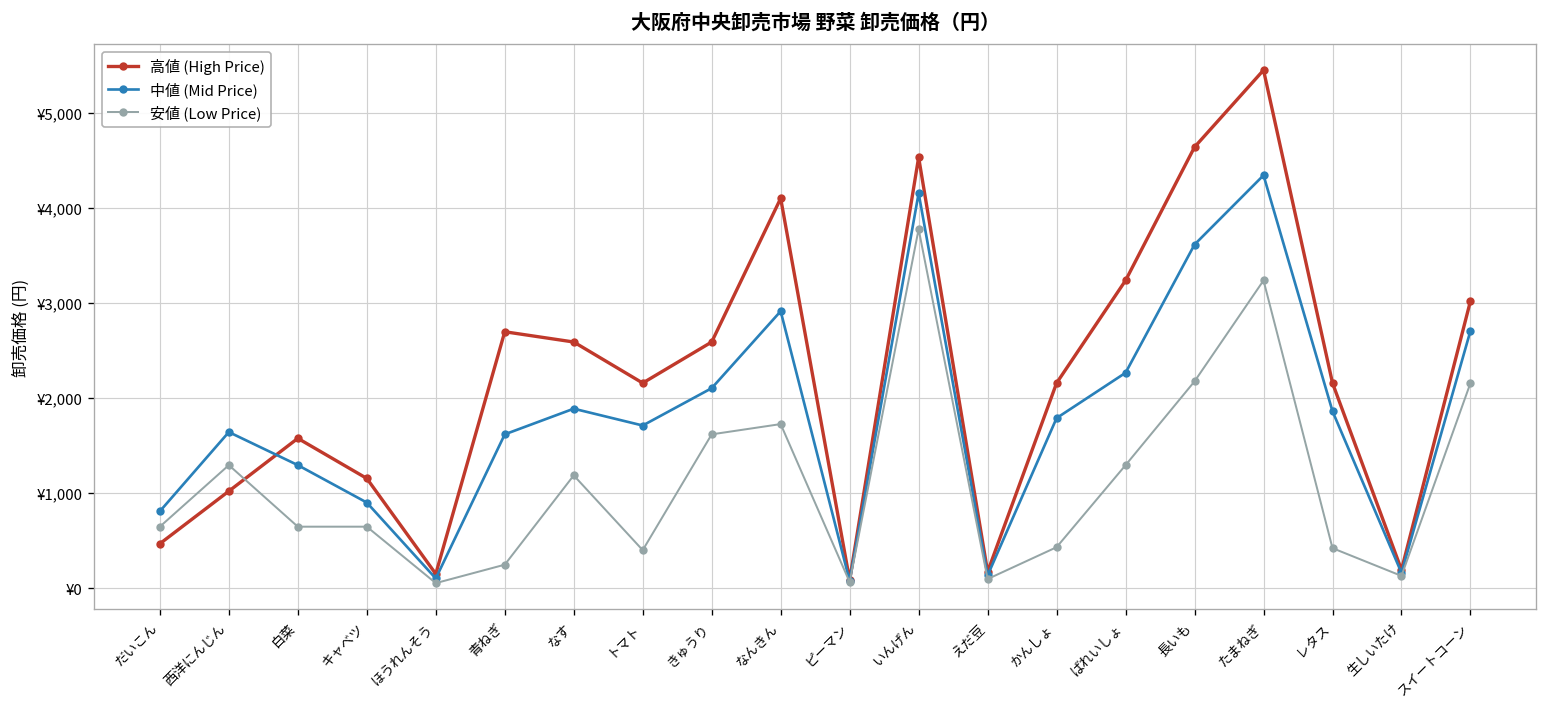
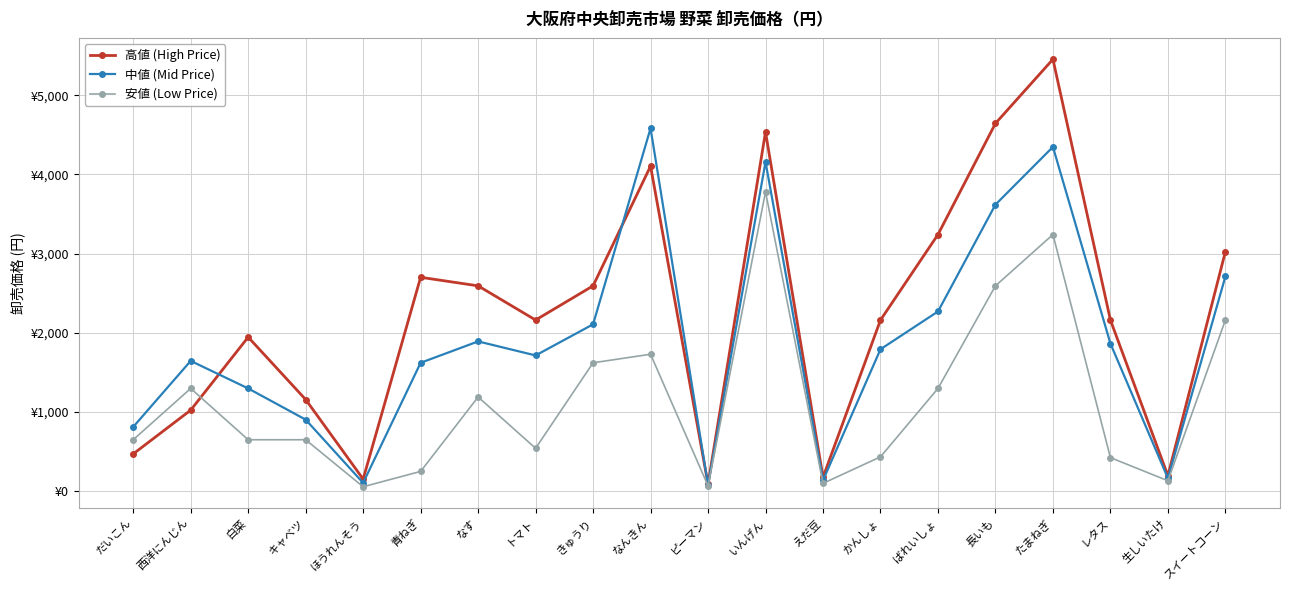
  {
    "高値 (High Price)": {
      "だいこん": "¥500",
      "西洋にんじん": "¥1,000",
-     "白菜": "¥1,600",
+     "白菜": "¥1,900",
      "キャベツ": "¥1,200",
      "ほうれんそう": "¥200",
      "青ねぎ": "¥2,700",
      "なす": "¥2,600",
      "トマト": "¥2,200",
      "きゅうり": "¥2,600",
      "なんきん": "¥4,100",
      "いんげん": "¥4,500",
      "えだ豆": "¥200",
      "かんしょ": "¥2,200",
      "ばれいしょ": "¥3,200",
      "長いも": "¥4,600",
      "たまねぎ": "¥5,500",
      "レタス": "¥2,200",
      "スイートコーン": "¥3,000"
    },
    "中値 (Mid Price)": {
      "だいこん": "¥800",
      "西洋にんじん": "¥1,600",
      "白菜": "¥1,300",
      "キャベツ": "¥900",
      "ほうれんそう": "¥100",
      "青ねぎ": "¥1,600",
      "なす": "¥1,900",
      "トマト": "¥1,700",
      "きゅうり": "¥2,100",
-     "なんきん": "¥2,900",
+     "なんきん": "¥4,600",
      "いんげん": "¥4,200",
      "えだ豆": "¥100",
      "かんしょ": "¥1,800",
      "ばれいしょ": "¥2,300",
      "長いも": "¥3,600",
      "たまねぎ": "¥4,300",
      "レタス": "¥1,900",
      "スイートコーン": "¥2,700"
    },
    "安値 (Low Price)": {
      "だいこん": "¥600",
      "西洋にんじん": "¥1,300",
      "白菜": "¥600",
      "キャベツ": "¥600",
      "ほうれんそう": "¥100",
      "青ねぎ": "¥200",
      "なす": "¥1,200",
-     "トマト": "¥400",
+     "トマト": "¥500",
      "きゅうり": "¥1,600",
      "なんきん": "¥1,700",
      "いんげん": "¥3,800",
      "えだ豆": "¥100",
      "かんしょ": "¥400",
      "ばれいしょ": "¥1,300",
-     "長いも": "¥2,200",
+     "長いも": "¥2,600",
      "たまねぎ": "¥3,200",
      "レタス": "¥400",
      "スイートコーン": "¥2,200"
    }
  }
